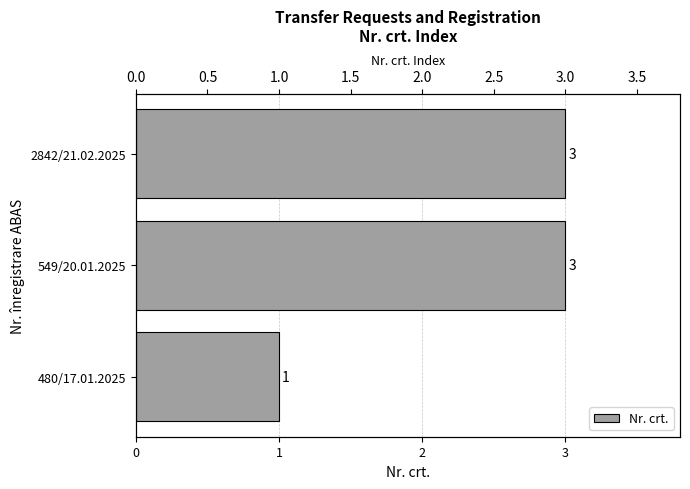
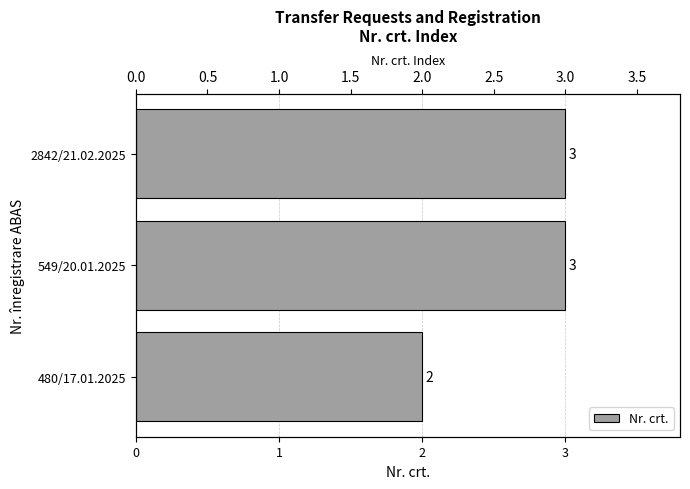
  {
    "2842/21.02.2025": 3,
    "549/20.01.2025": 3,
-   "480/17.01.2025": 1
+   "480/17.01.2025": 2
  }
